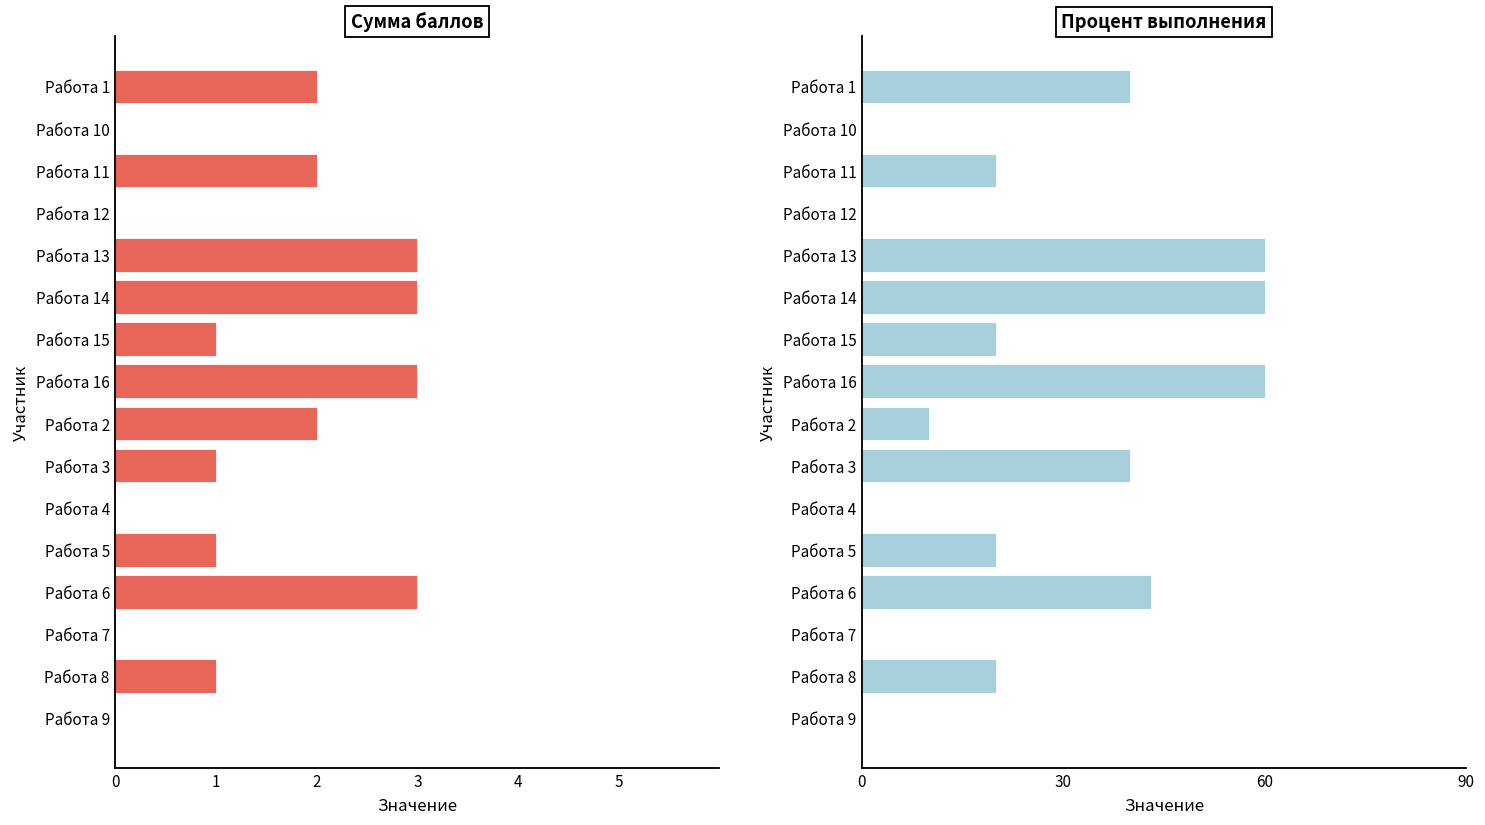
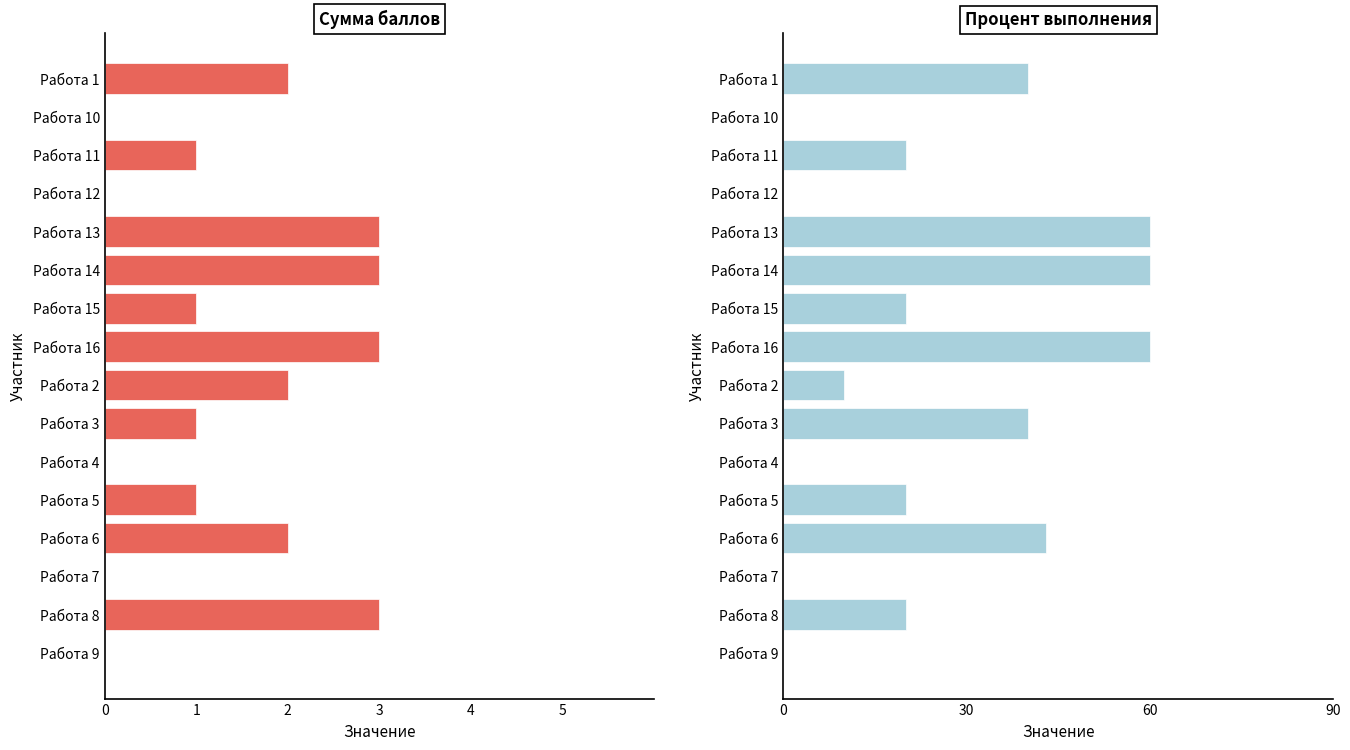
  {
    "Сумма баллов": {
      "Работа 1": 2,
      "Работа 10": 0,
-     "Работа 11": 2,
+     "Работа 11": 1,
      "Работа 12": 0,
      "Работа 13": 3,
      "Работа 14": 3,
      "Работа 15": 1,
      "Работа 16": 3,
      "Работа 2": 2,
      "Работа 3": 1,
      "Работа 4": 0,
      "Работа 5": 1,
-     "Работа 6": 3,
+     "Работа 6": 2,
      "Работа 7": 0,
-     "Работа 8": 1,
+     "Работа 8": 3,
      "Работа 9": 0
    },
    "Процент выполнения": {
      "Работа 1": 40,
      "Работа 10": 0,
      "Работа 11": 20,
      "Работа 12": 0,
      "Работа 13": 60,
      "Работа 14": 60,
      "Работа 15": 20,
      "Работа 16": 60,
      "Работа 2": 10,
      "Работа 3": 40,
      "Работа 4": 0,
      "Работа 5": 20,
      "Работа 6": 43,
      "Работа 7": 0,
      "Работа 8": 20,
      "Работа 9": 0
    }
  }
